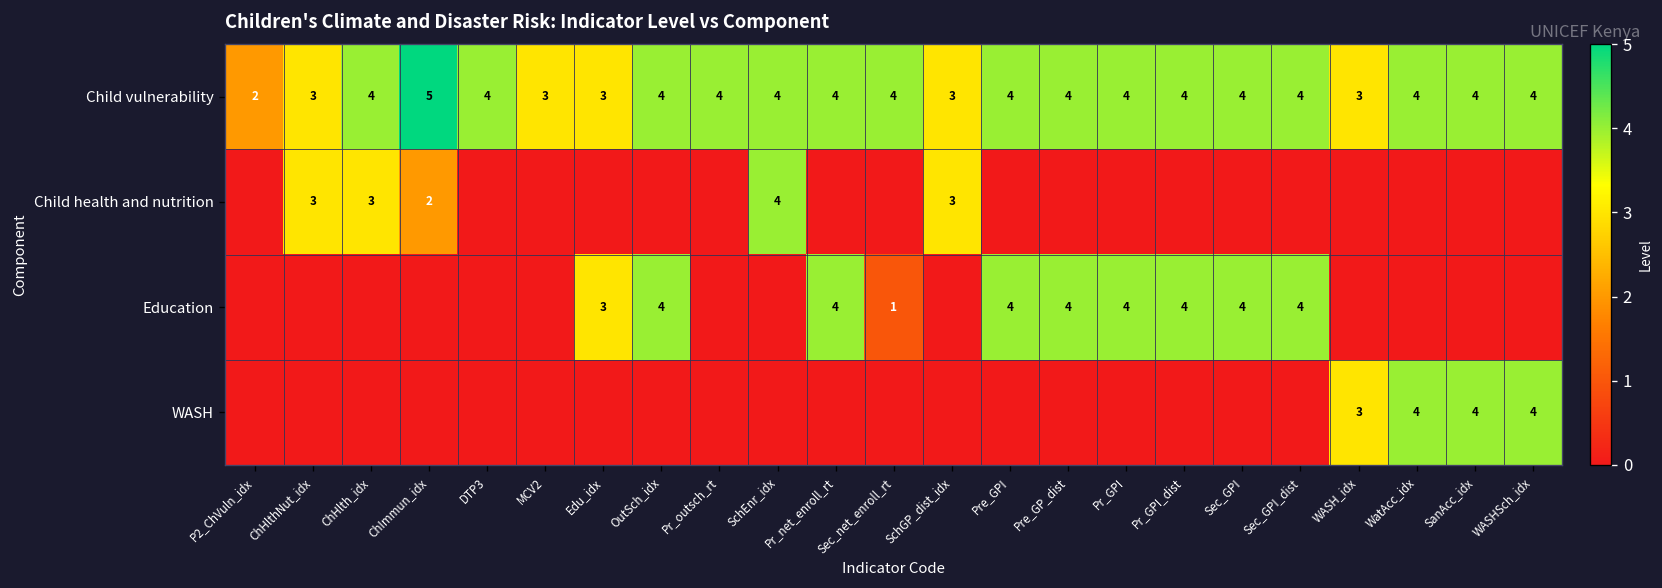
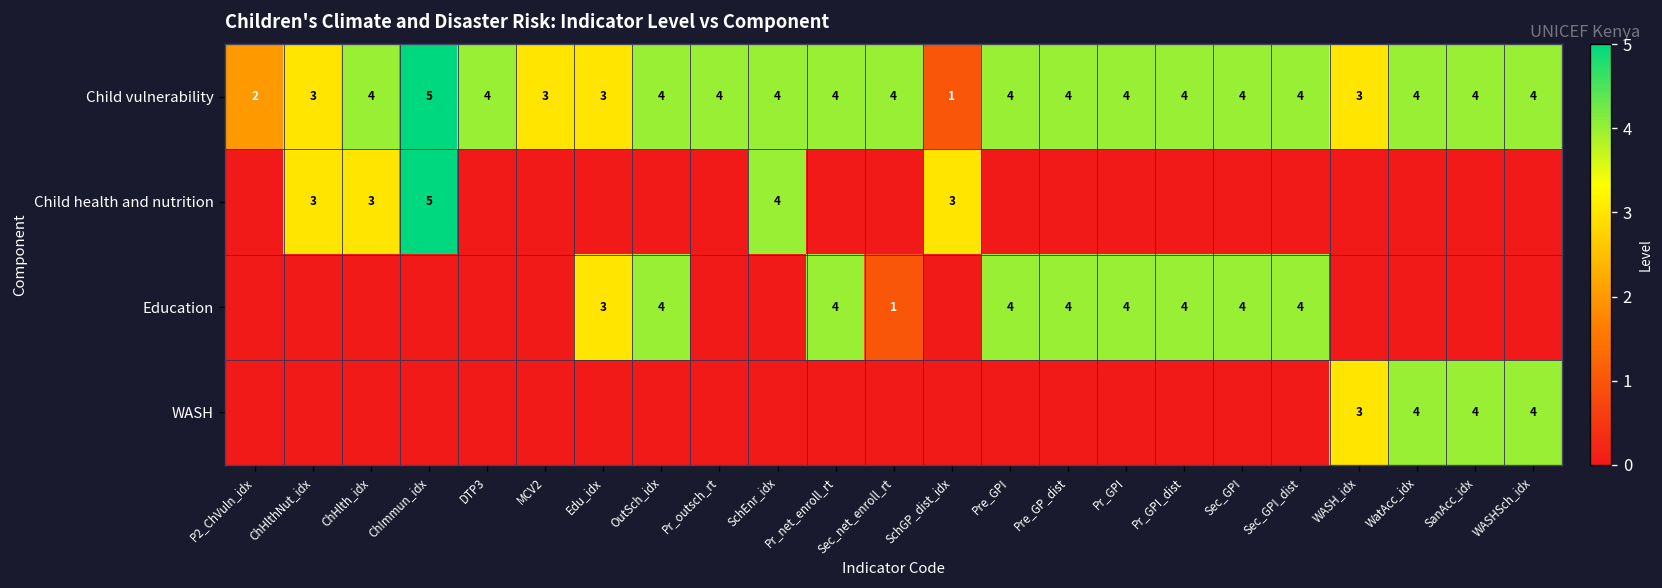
  {
    "Child vulnerability": {
      "P2_ChVuln_idx": 2,
      "ChHlthNut_idx": 3,
      "ChHlth_idx": 4,
      "ChImmun_idx": 5,
      "DTP3": 4,
      "MCV2": 3,
      "Edu_idx": 3,
      "OutSch_idx": 4,
      "Pr_outsch_rt": 4,
      "SchEnr_idx": 4,
      "Pr_net_enroll_rt": 4,
      "Sec_net_enroll_rt": 4,
-     "SchGP_dist_idx": 3,
+     "SchGP_dist_idx": 1,
      "Pre_GPI": 4,
      "Pre_GP_dist": 4,
      "Pr_GPI": 4,
      "Pr_GPI_dist": 4,
      "Sec_GPI": 4,
      "Sec_GPI_dist": 4,
      "WASH_idx": 3,
      "WatAcc_idx": 4,
      "SanAcc_idx": 4,
      "WASHSch_idx": 4
    },
    "Child health and nutrition": {
      "ChHlthNut_idx": 3,
      "ChHlth_idx": 3,
-     "ChImmun_idx": 2,
+     "ChImmun_idx": 5,
      "SchEnr_idx": 4,
      "SchGP_dist_idx": 3
    },
    "Education": {
      "Edu_idx": 3,
      "OutSch_idx": 4,
      "Pr_net_enroll_rt": 4,
      "Sec_net_enroll_rt": 1,
      "Pre_GPI": 4,
      "Pre_GP_dist": 4,
      "Pr_GPI": 4,
      "Pr_GPI_dist": 4,
      "Sec_GPI": 4,
      "Sec_GPI_dist": 4
    },
    "WASH": {
      "WASH_idx": 3,
      "WatAcc_idx": 4,
      "SanAcc_idx": 4,
      "WASHSch_idx": 4
    }
  }
